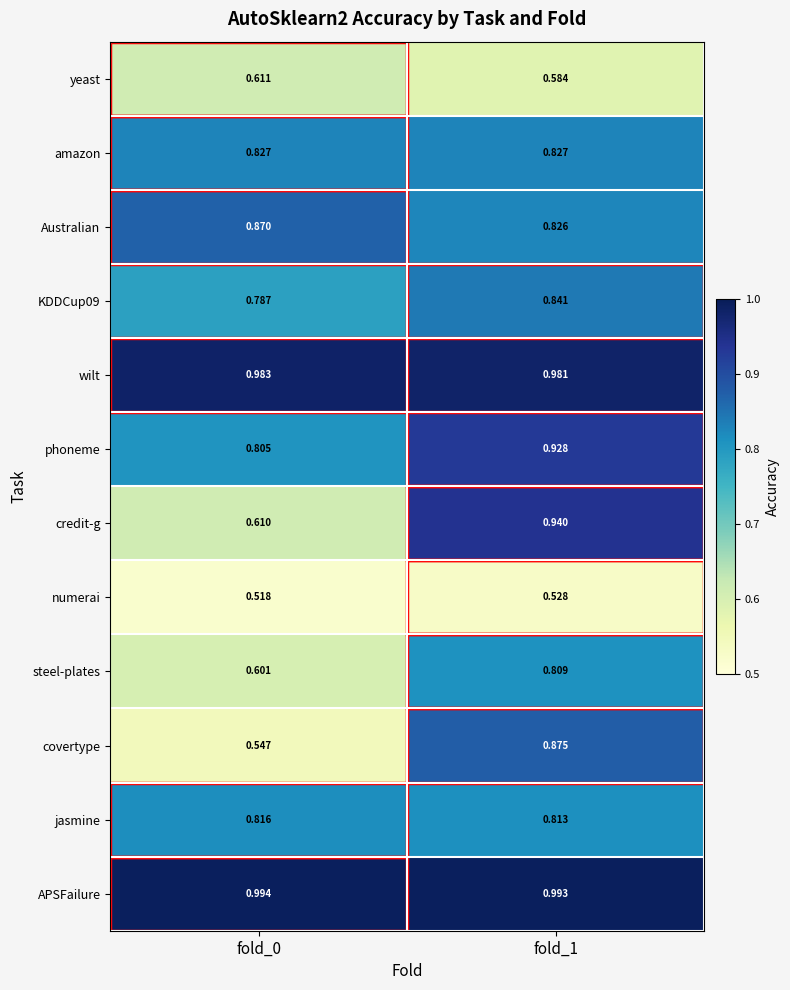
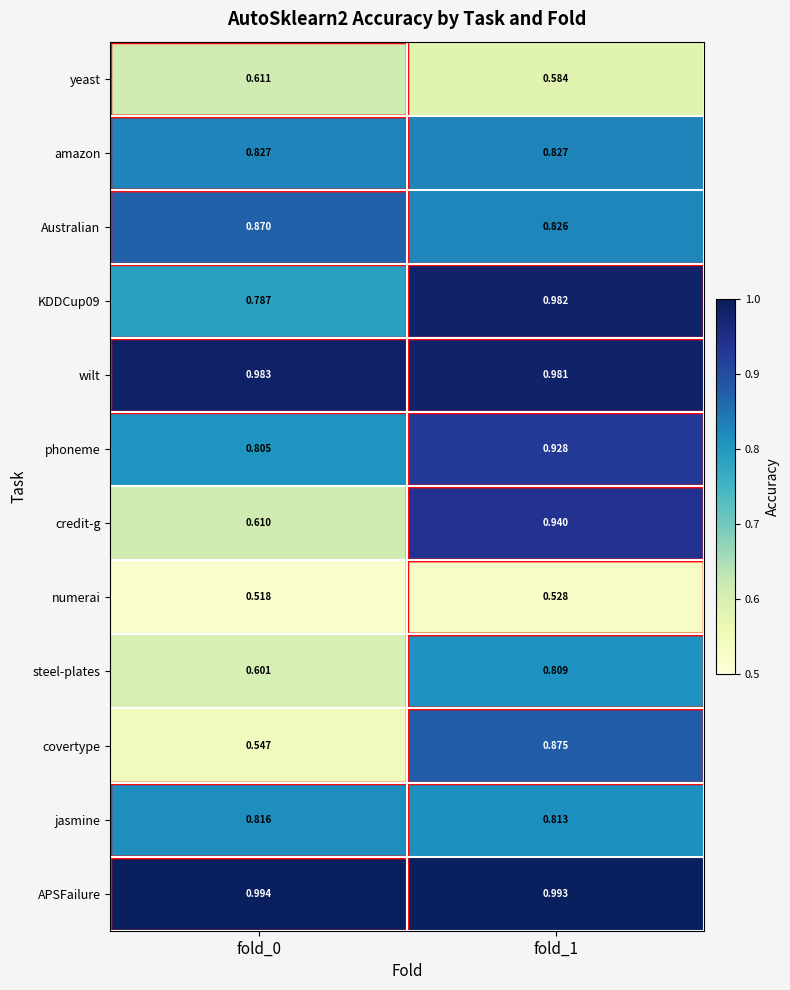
  {
    "yeast": {
      "fold_0": 0.611,
      "fold_1": 0.584
    },
    "amazon": {
      "fold_0": 0.827,
      "fold_1": 0.827
    },
    "Australian": {
      "fold_0": 0.870,
      "fold_1": 0.826
    },
    "KDDCup09": {
      "fold_0": 0.787,
-     "fold_1": 0.841
+     "fold_1": 0.982
    },
    "wilt": {
      "fold_0": 0.983,
      "fold_1": 0.981
    },
    "phoneme": {
      "fold_0": 0.805,
      "fold_1": 0.928
    },
    "credit-g": {
      "fold_0": 0.610,
      "fold_1": 0.940
    },
    "numerai": {
      "fold_0": 0.518,
      "fold_1": 0.528
    },
    "steel-plates": {
      "fold_0": 0.601,
      "fold_1": 0.809
    },
    "covertype": {
      "fold_0": 0.547,
      "fold_1": 0.875
    },
    "jasmine": {
      "fold_0": 0.816,
      "fold_1": 0.813
    },
    "APSFailure": {
      "fold_0": 0.994,
      "fold_1": 0.993
    }
  }
